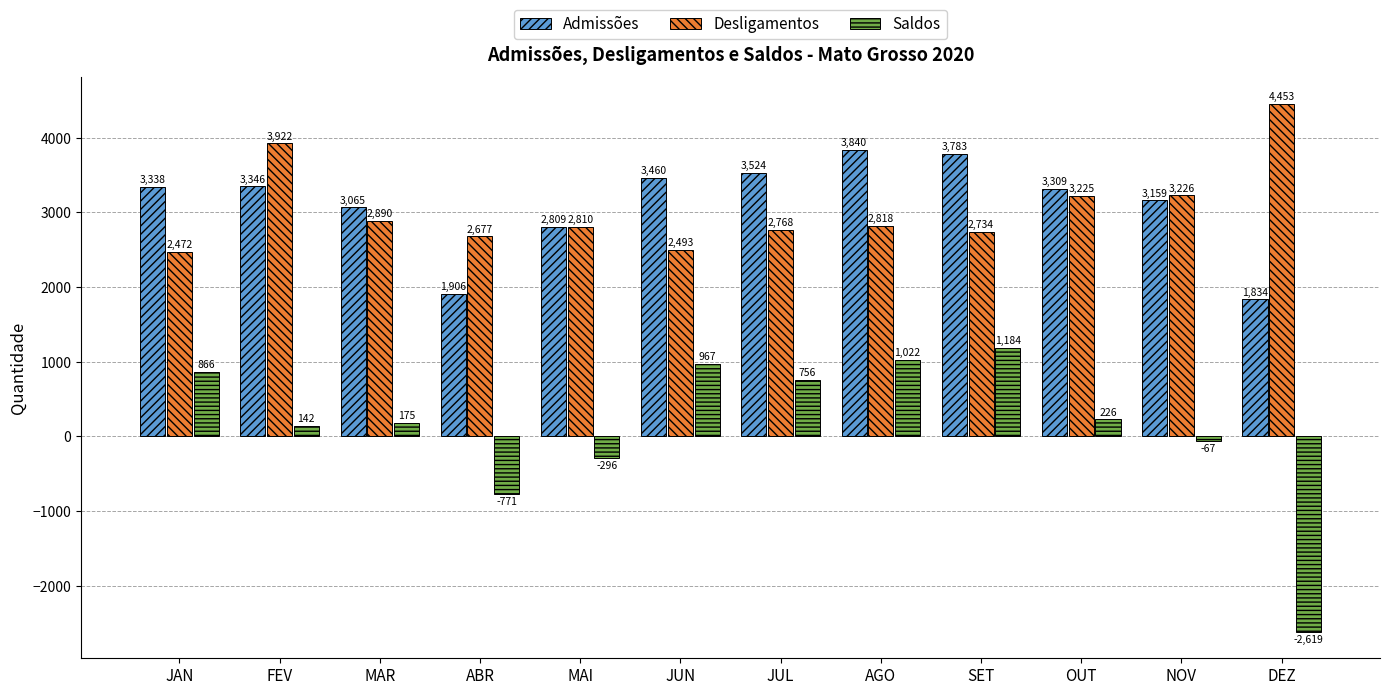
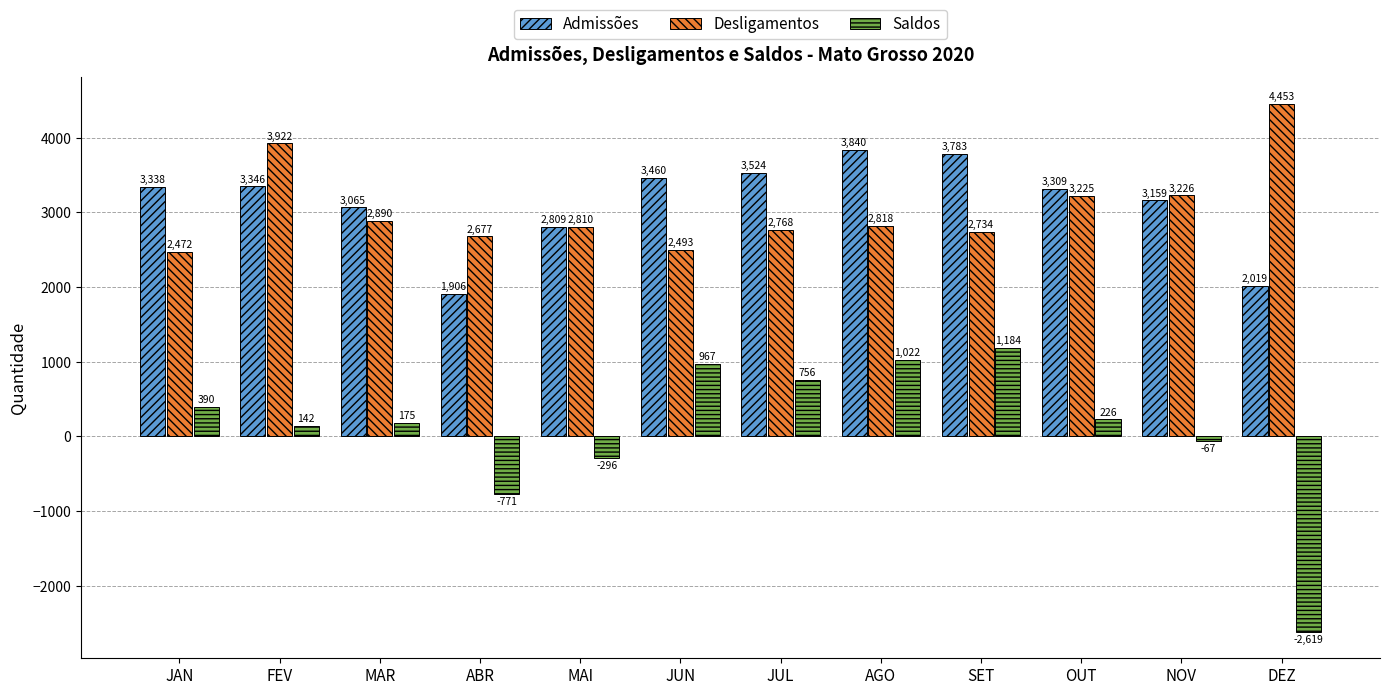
  {
    "Admissões": {
      "JAN": "3,338",
      "FEV": "3,346",
      "MAR": "3,065",
      "ABR": "1,906",
      "MAI": "2,809",
      "JUN": "3,460",
      "JUL": "3,524",
      "AGO": "3,840",
      "SET": "3,783",
      "OUT": "3,309",
      "NOV": "3,159",
-     "DEZ": "1,834"
+     "DEZ": "2,019"
    },
    "Desligamentos": {
      "JAN": "2,472",
      "FEV": "3,922",
      "MAR": "2,890",
      "ABR": "2,677",
      "MAI": "2,810",
      "JUN": "2,493",
      "JUL": "2,768",
      "AGO": "2,818",
      "SET": "2,734",
      "OUT": "3,225",
      "NOV": "3,226",
      "DEZ": "4,453"
    },
    "Saldos": {
-     "JAN": "866",
+     "JAN": "390",
      "FEV": "142",
      "MAR": "175",
      "ABR": "-771",
      "MAI": "-296",
      "JUN": "967",
      "JUL": "756",
      "AGO": "1,022",
      "SET": "1,184",
      "OUT": "226",
      "NOV": "-67",
      "DEZ": "-2,619"
    }
  }
